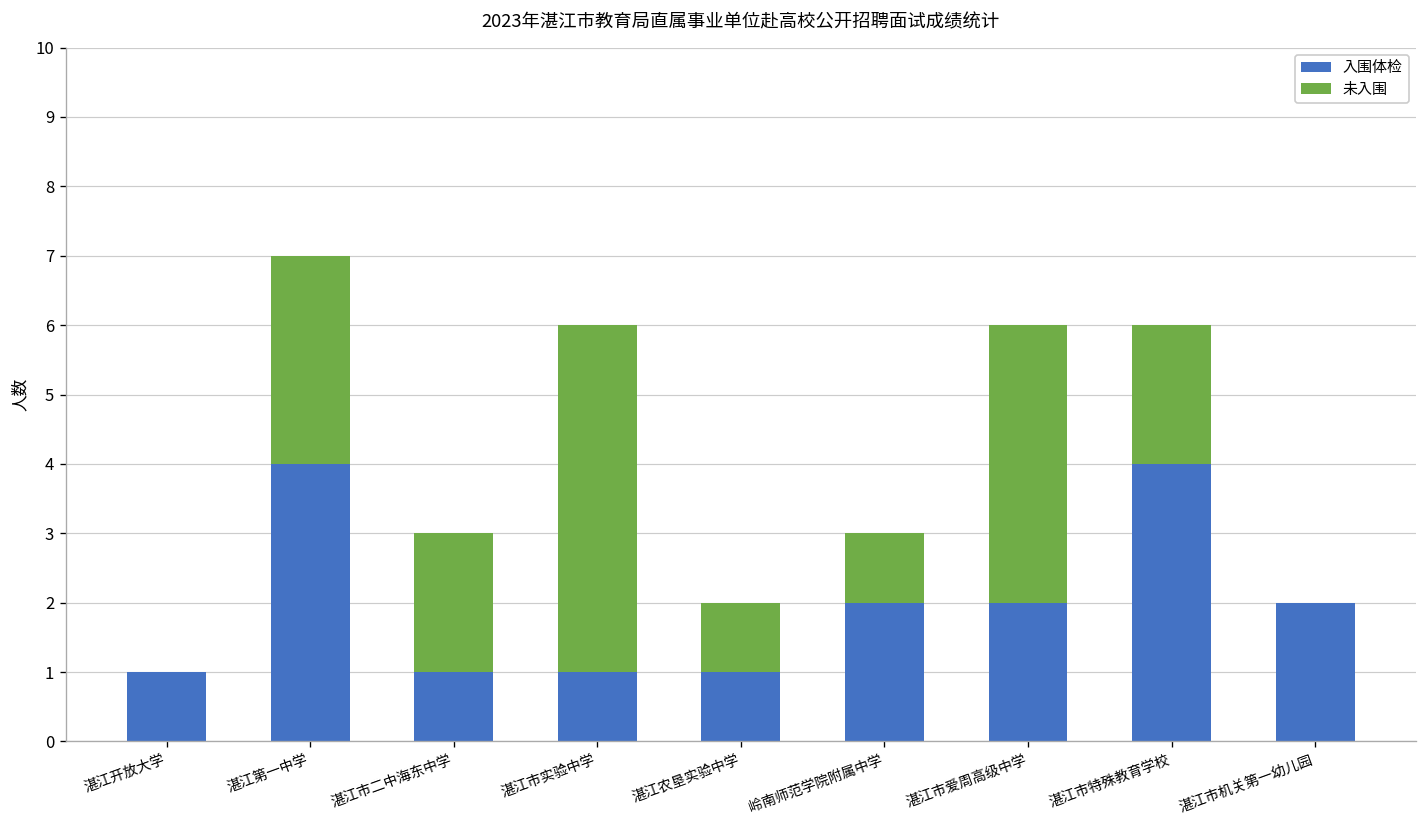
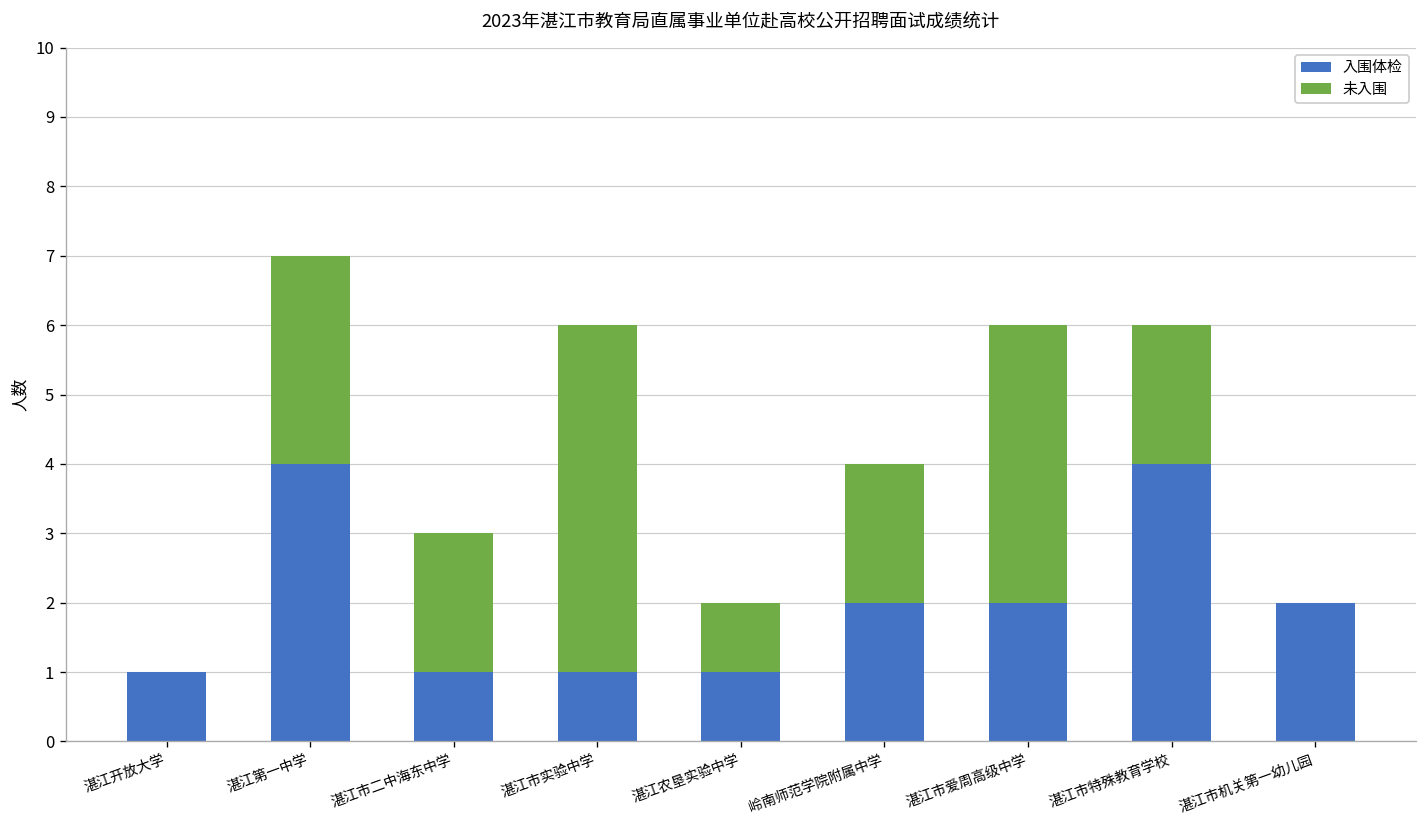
  {
    "入围体检": {
      "湛江开放大学": 1,
      "湛江第一中学": 4,
      "湛江市二中海东中学": 1,
      "湛江市实验中学": 1,
      "湛江农垦实验中学": 1,
      "岭南师范学院附属中学": 2,
      "湛江市爱周高级中学": 2,
      "湛江市特殊教育学校": 4,
      "湛江市机关第一幼儿园": 2
    },
    "未入围": {
      "湛江开放大学": 0,
      "湛江第一中学": 3,
      "湛江市二中海东中学": 2,
      "湛江市实验中学": 5,
      "湛江农垦实验中学": 1,
-     "岭南师范学院附属中学": 1,
+     "岭南师范学院附属中学": 2,
      "湛江市爱周高级中学": 4,
      "湛江市特殊教育学校": 2,
      "湛江市机关第一幼儿园": 0
    }
  }
